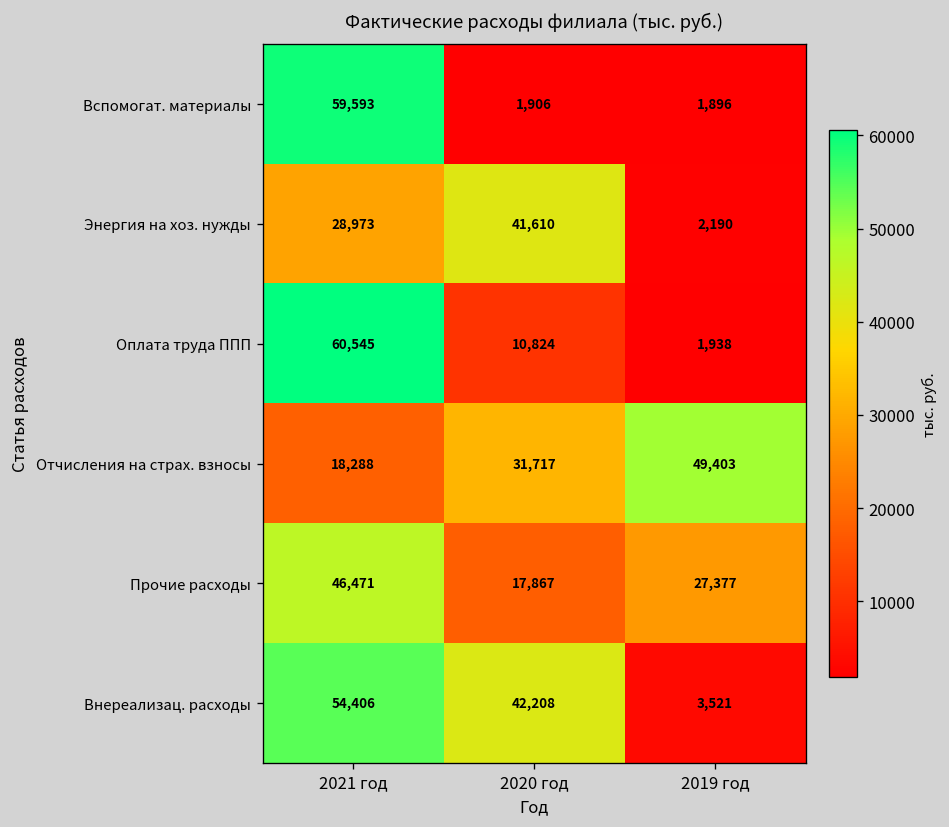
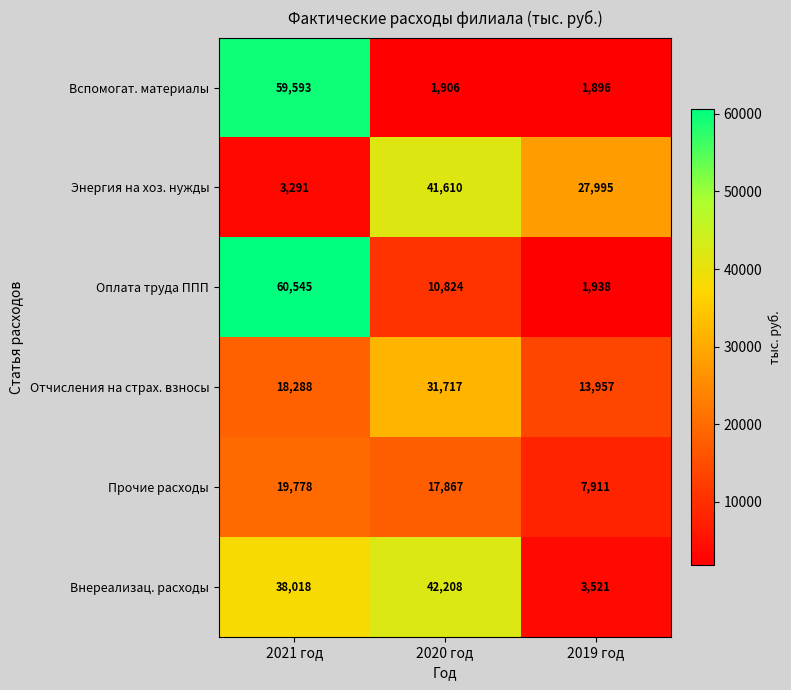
  {
    "Вспомогат. материалы": {
      "2021 год": "59,593",
      "2020 год": "1,906",
      "2019 год": "1,896"
    },
    "Энергия на хоз. нужды": {
-     "2021 год": "28,973",
+     "2021 год": "3,291",
      "2020 год": "41,610",
-     "2019 год": "2,190"
+     "2019 год": "27,995"
    },
    "Оплата труда ППП": {
      "2021 год": "60,545",
      "2020 год": "10,824",
      "2019 год": "1,938"
    },
    "Отчисления на страх. взносы": {
      "2021 год": "18,288",
      "2020 год": "31,717",
-     "2019 год": "49,403"
+     "2019 год": "13,957"
    },
    "Прочие расходы": {
-     "2021 год": "46,471",
+     "2021 год": "19,778",
      "2020 год": "17,867",
-     "2019 год": "27,377"
+     "2019 год": "7,911"
    },
    "Внереализац. расходы": {
-     "2021 год": "54,406",
+     "2021 год": "38,018",
      "2020 год": "42,208",
      "2019 год": "3,521"
    }
  }
